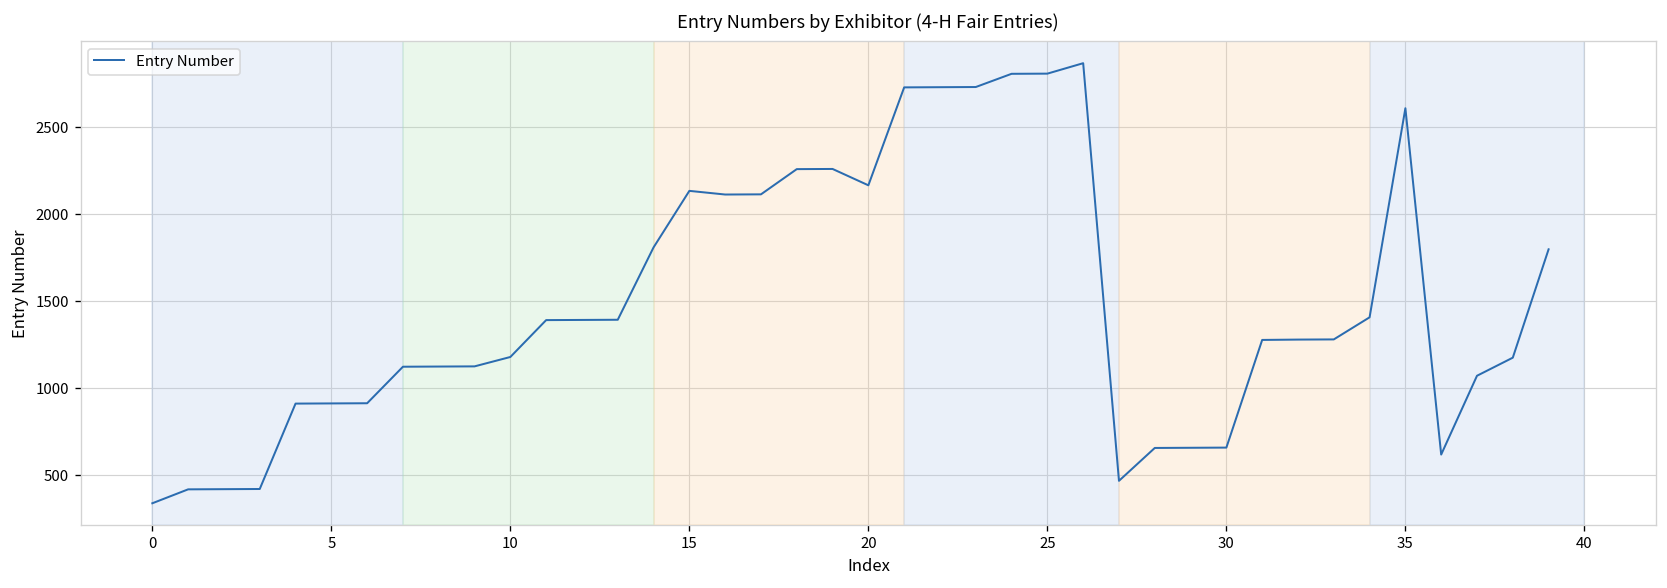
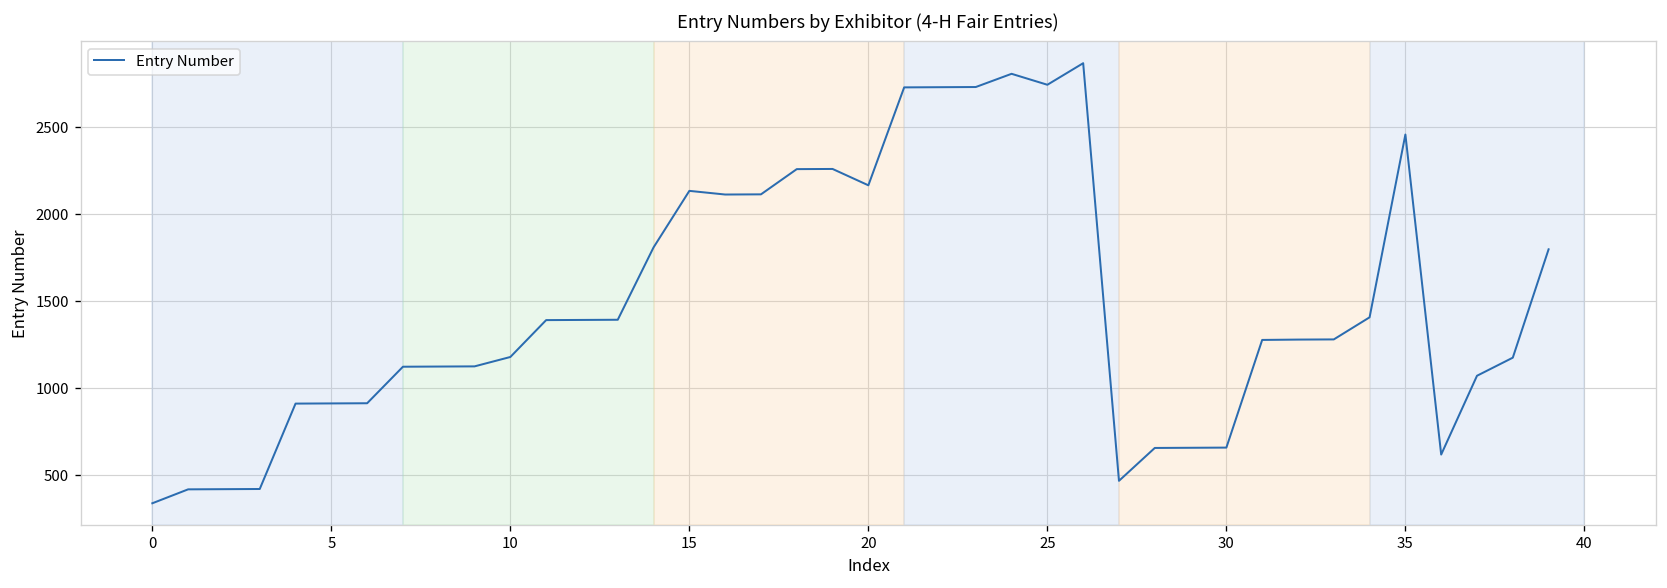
  {
    "0": 340,
    "5": 910,
    "10": 1180,
    "15": 2140,
    "20": 2170,
-   "25": 2810,
+   "25": 2750,
    "30": 660,
-   "35": 2610
+   "35": 2460
  }
